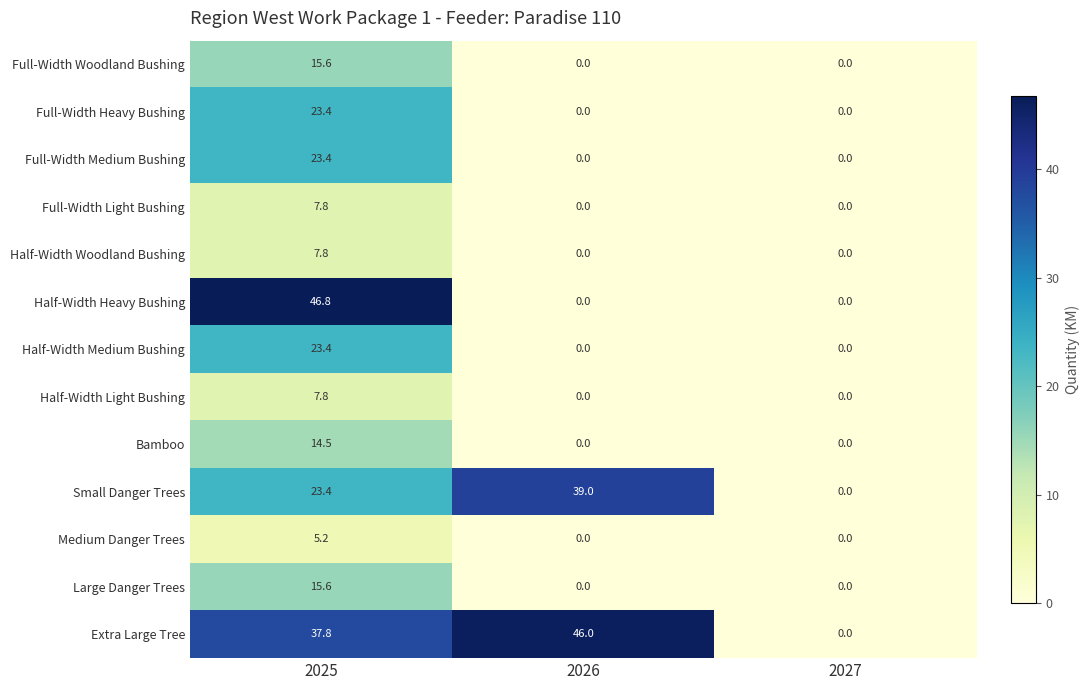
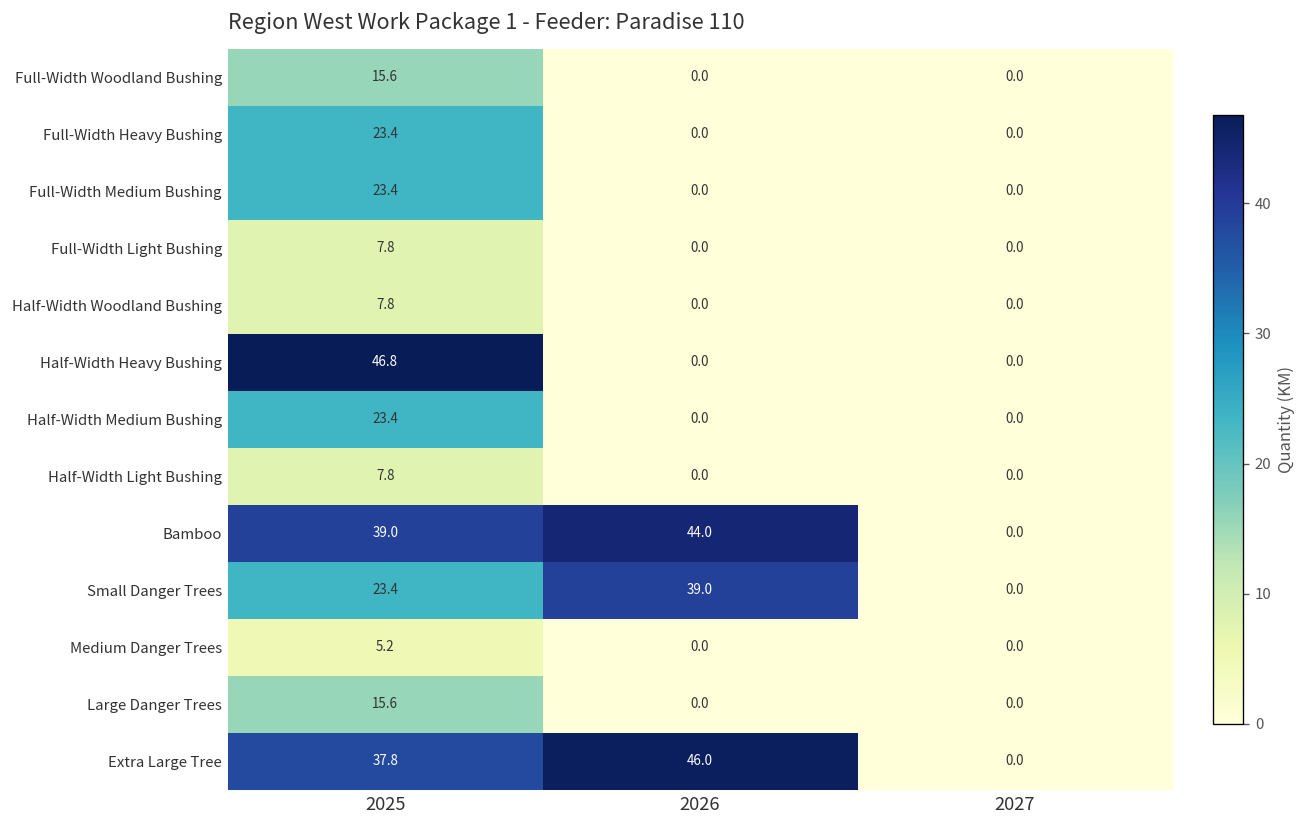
  {
    "Full-Width Woodland Bushing": {
      "2025": 15.6,
      "2026": 0.0,
      "2027": 0.0
    },
    "Full-Width Heavy Bushing": {
      "2025": 23.4,
      "2026": 0.0,
      "2027": 0.0
    },
    "Full-Width Medium Bushing": {
      "2025": 23.4,
      "2026": 0.0,
      "2027": 0.0
    },
    "Full-Width Light Bushing": {
      "2025": 7.8,
      "2026": 0.0,
      "2027": 0.0
    },
    "Half-Width Woodland Bushing": {
      "2025": 7.8,
      "2026": 0.0,
      "2027": 0.0
    },
    "Half-Width Heavy Bushing": {
      "2025": 46.8,
      "2026": 0.0,
      "2027": 0.0
    },
    "Half-Width Medium Bushing": {
      "2025": 23.4,
      "2026": 0.0,
      "2027": 0.0
    },
    "Half-Width Light Bushing": {
      "2025": 7.8,
      "2026": 0.0,
      "2027": 0.0
    },
    "Bamboo": {
-     "2025": 14.5,
-     "2026": 0.0,
+     "2025": 39.0,
+     "2026": 44.0,
      "2027": 0.0
    },
    "Small Danger Trees": {
      "2025": 23.4,
      "2026": 39.0,
      "2027": 0.0
    },
    "Medium Danger Trees": {
      "2025": 5.2,
      "2026": 0.0,
      "2027": 0.0
    },
    "Large Danger Trees": {
      "2025": 15.6,
      "2026": 0.0,
      "2027": 0.0
    },
    "Extra Large Tree": {
      "2025": 37.8,
      "2026": 46.0,
      "2027": 0.0
    }
  }
